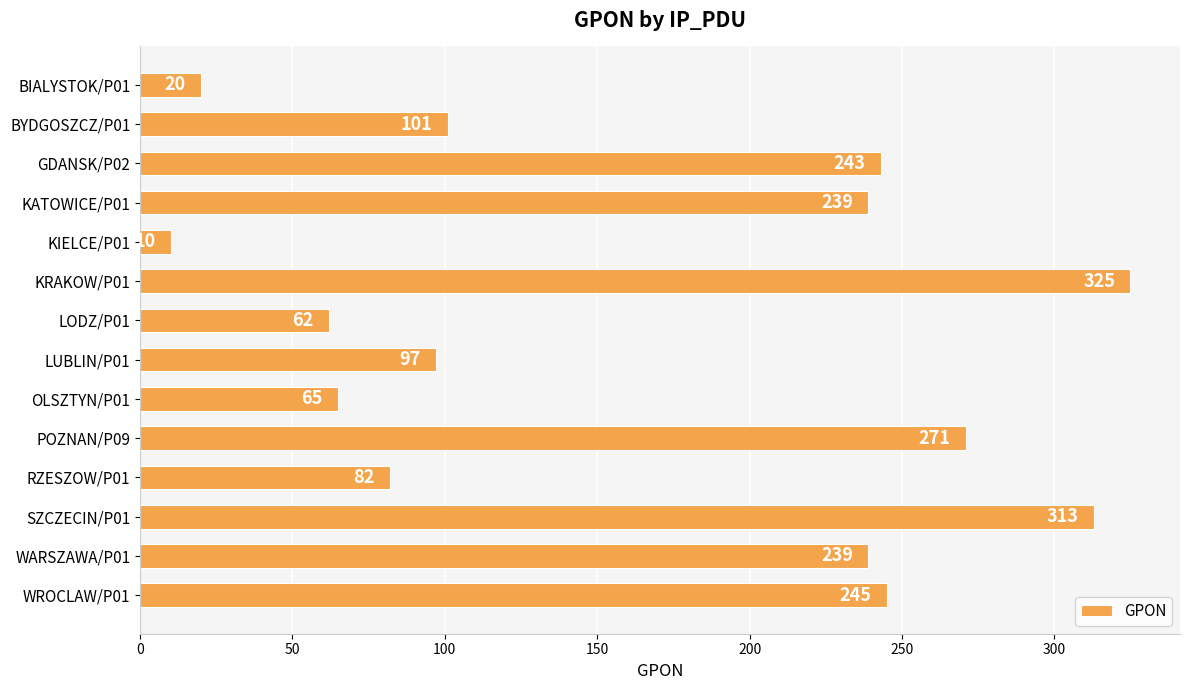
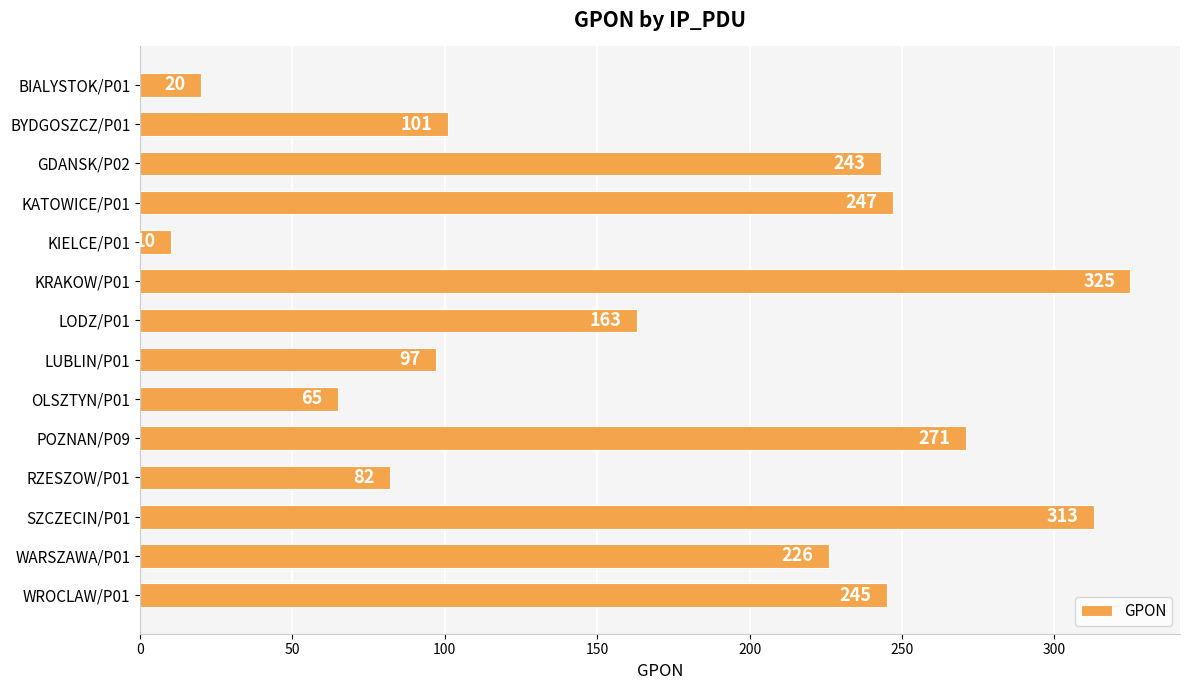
  {
    "BIALYSTOK/P01": 20,
    "BYDGOSZCZ/P01": 101,
    "GDANSK/P02": 243,
-   "KATOWICE/P01": 239,
+   "KATOWICE/P01": 247,
    "KIELCE/P01": 10,
    "KRAKOW/P01": 325,
-   "LODZ/P01": 62,
+   "LODZ/P01": 163,
    "LUBLIN/P01": 97,
    "OLSZTYN/P01": 65,
    "POZNAN/P09": 271,
    "RZESZOW/P01": 82,
    "SZCZECIN/P01": 313,
-   "WARSZAWA/P01": 239,
+   "WARSZAWA/P01": 226,
    "WROCLAW/P01": 245
  }
